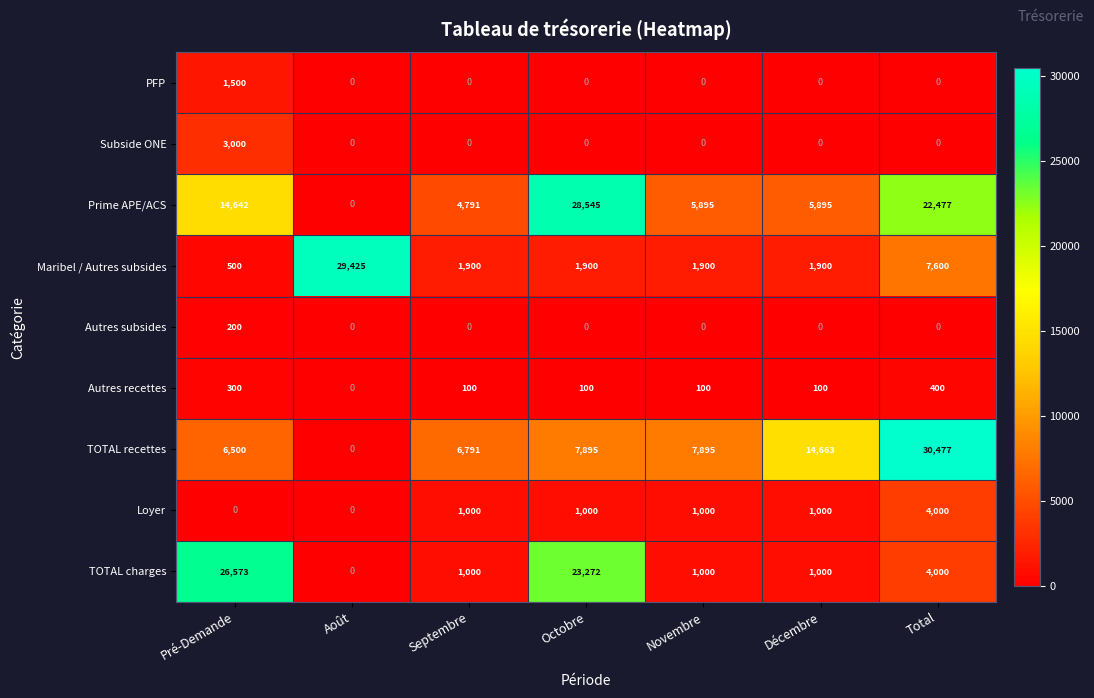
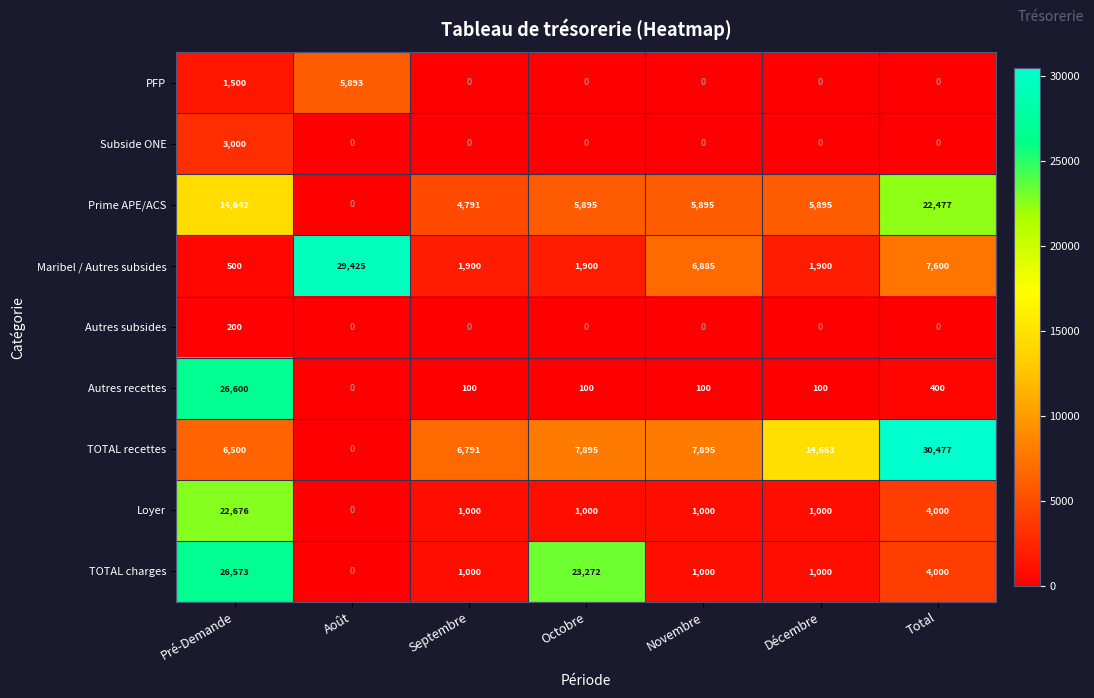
  {
    "PFP": {
      "Pré-Demande": "1,500",
-     "Août": "0",
+     "Août": "5,893",
      "Septembre": "0",
      "Octobre": "0",
      "Novembre": "0",
      "Décembre": "0",
      "Total": "0"
    },
    "Subside ONE": {
      "Pré-Demande": "3,000",
      "Août": "0",
      "Septembre": "0",
      "Octobre": "0",
      "Novembre": "0",
      "Décembre": "0",
      "Total": "0"
    },
    "Prime APE/ACS": {
      "Pré-Demande": "14,642",
      "Août": "0",
      "Septembre": "4,791",
-     "Octobre": "28,545",
+     "Octobre": "5,895",
      "Novembre": "5,895",
      "Décembre": "5,895",
      "Total": "22,477"
    },
    "Maribel / Autres subsides": {
      "Pré-Demande": "500",
      "Août": "29,425",
      "Septembre": "1,900",
      "Octobre": "1,900",
-     "Novembre": "1,900",
+     "Novembre": "6,885",
      "Décembre": "1,900",
      "Total": "7,600"
    },
    "Autres subsides": {
      "Pré-Demande": "200",
      "Août": "0",
      "Septembre": "0",
      "Octobre": "0",
      "Novembre": "0",
      "Décembre": "0",
      "Total": "0"
    },
    "Autres recettes": {
-     "Pré-Demande": "300",
+     "Pré-Demande": "26,600",
      "Août": "0",
      "Septembre": "100",
      "Octobre": "100",
      "Novembre": "100",
      "Décembre": "100",
      "Total": "400"
    },
    "TOTAL recettes": {
      "Pré-Demande": "6,500",
      "Août": "0",
      "Septembre": "6,791",
      "Octobre": "7,895",
      "Novembre": "7,895",
      "Décembre": "14,663",
      "Total": "30,477"
    },
    "Loyer": {
-     "Pré-Demande": "0",
+     "Pré-Demande": "22,676",
      "Août": "0",
      "Septembre": "1,000",
      "Octobre": "1,000",
      "Novembre": "1,000",
      "Décembre": "1,000",
      "Total": "4,000"
    },
    "TOTAL charges": {
      "Pré-Demande": "26,573",
      "Août": "0",
      "Septembre": "1,000",
      "Octobre": "23,272",
      "Novembre": "1,000",
      "Décembre": "1,000",
      "Total": "4,000"
    }
  }
